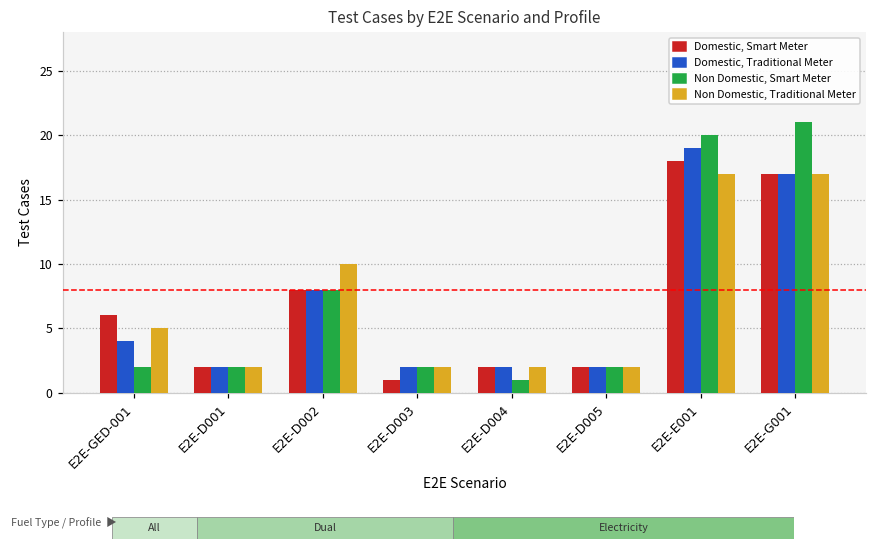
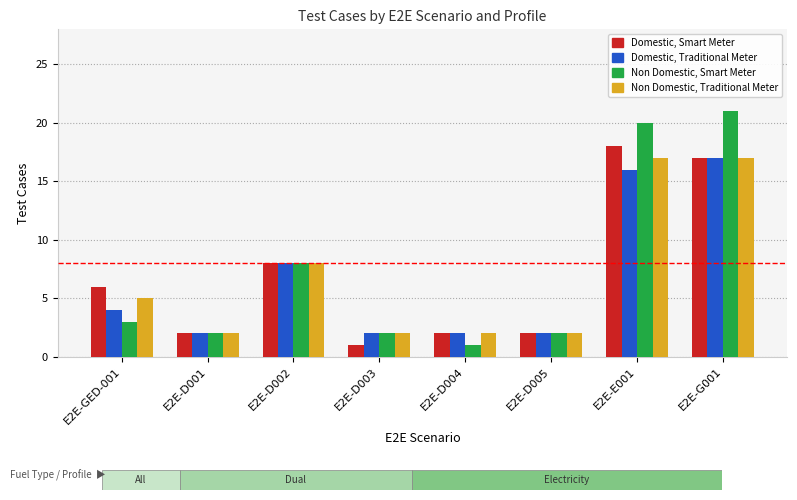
  {
    "Domestic, Smart Meter": {
      "E2E-GED-001": 6,
      "E2E-D001": 2,
      "E2E-D002": 8,
      "E2E-D003": 1,
      "E2E-D004": 2,
      "E2E-D005": 2,
      "E2E-E001": 18,
      "E2E-G001": 17
    },
    "Domestic, Traditional Meter": {
      "E2E-GED-001": 4,
      "E2E-D001": 2,
      "E2E-D002": 8,
      "E2E-D003": 2,
      "E2E-D004": 2,
      "E2E-D005": 2,
-     "E2E-E001": 19,
+     "E2E-E001": 16,
      "E2E-G001": 17
    },
    "Non Domestic, Smart Meter": {
-     "E2E-GED-001": 2,
+     "E2E-GED-001": 3,
      "E2E-D001": 2,
      "E2E-D002": 8,
      "E2E-D003": 2,
      "E2E-D004": 1,
      "E2E-D005": 2,
      "E2E-E001": 20,
      "E2E-G001": 21
    },
    "Non Domestic, Traditional Meter": {
      "E2E-GED-001": 5,
      "E2E-D001": 2,
-     "E2E-D002": 10,
+     "E2E-D002": 8,
      "E2E-D003": 2,
      "E2E-D004": 2,
      "E2E-D005": 2,
      "E2E-E001": 17,
      "E2E-G001": 17
    }
  }
